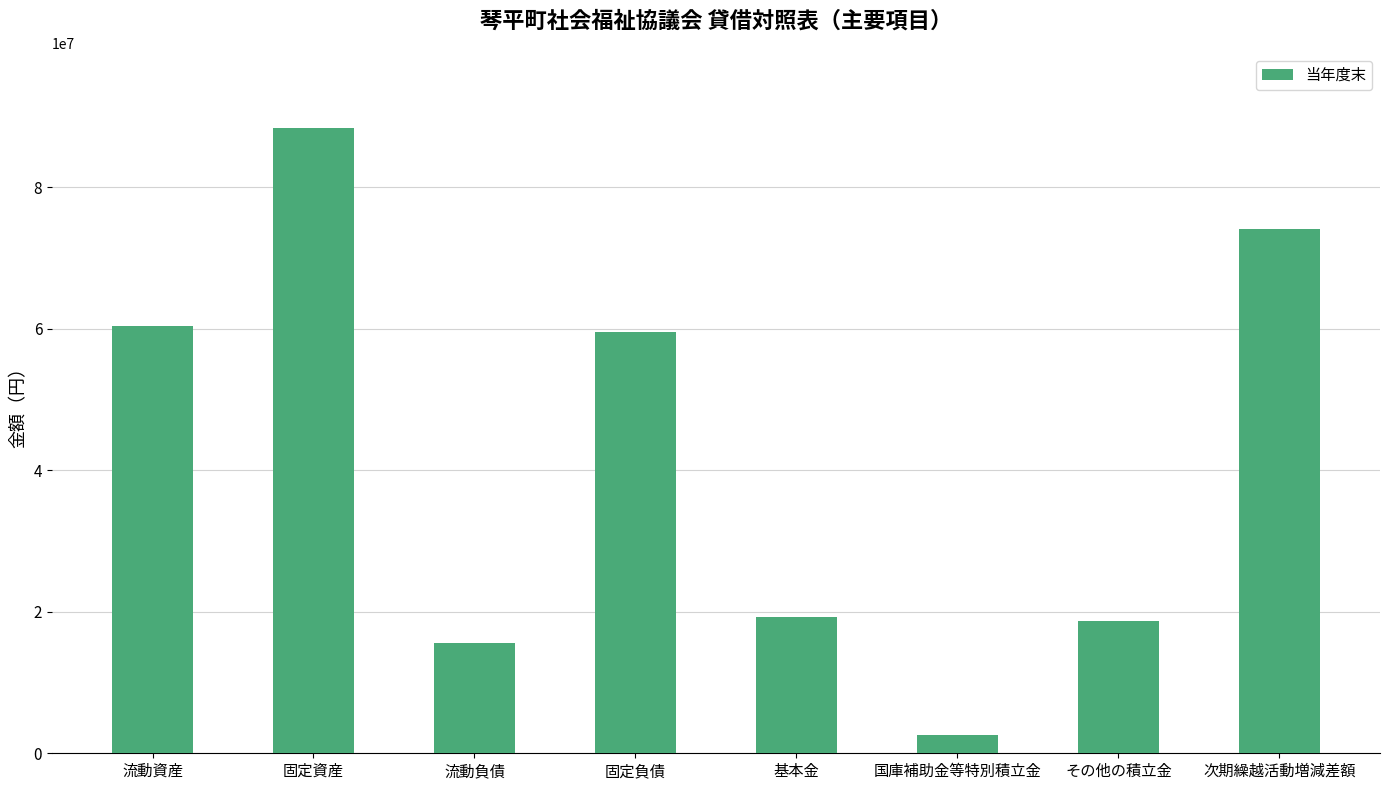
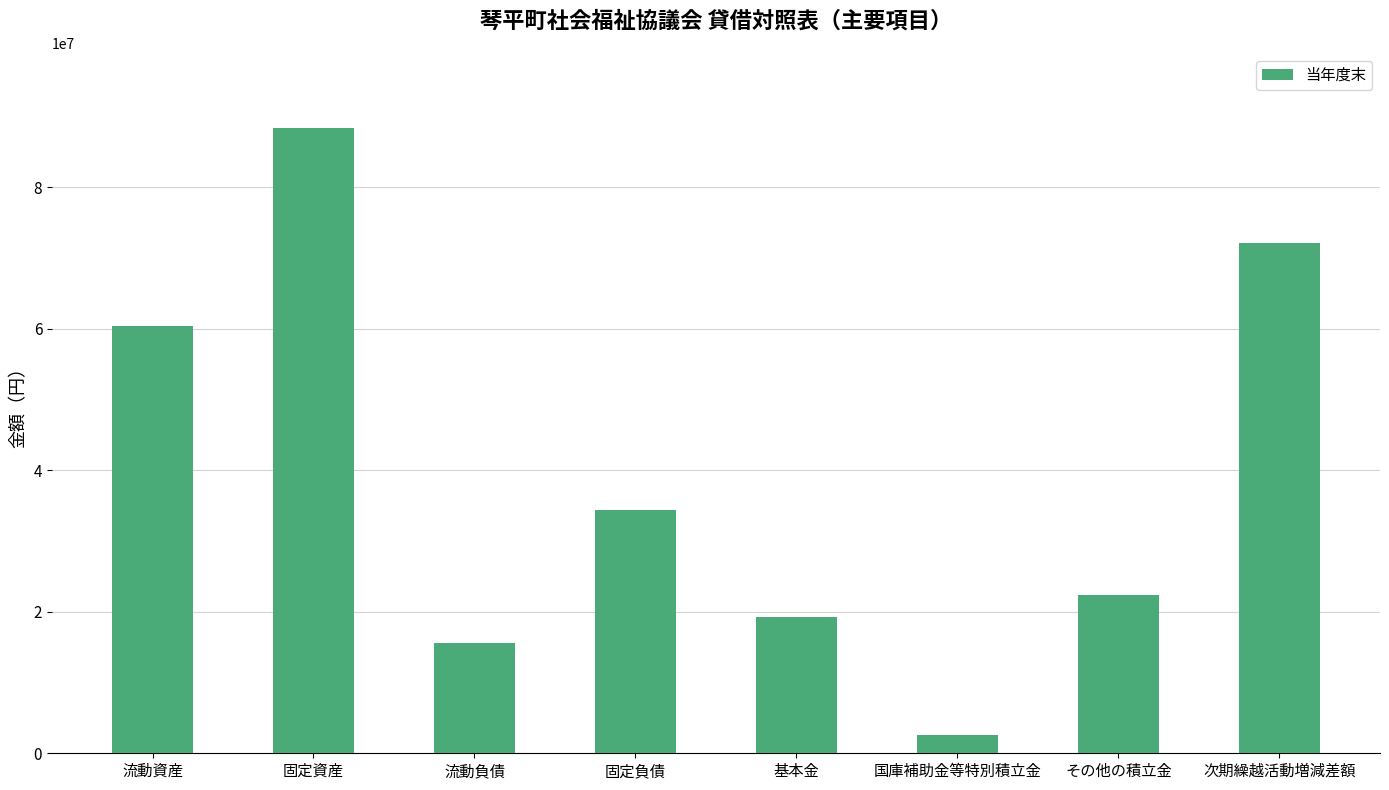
  {
    "流動資産": 60000000,
    "固定資産": 88000000,
    "流動負債": 16000000,
-   "固定負債": 60000000,
+   "固定負債": 34000000,
    "基本金": 19000000,
    "国庫補助金等特別積立金": 3000000,
-   "その他の積立金": 19000000,
-   "次期繰越活動増減差額": 74000000
+   "その他の積立金": 22000000,
+   "次期繰越活動増減差額": 72000000
  }
